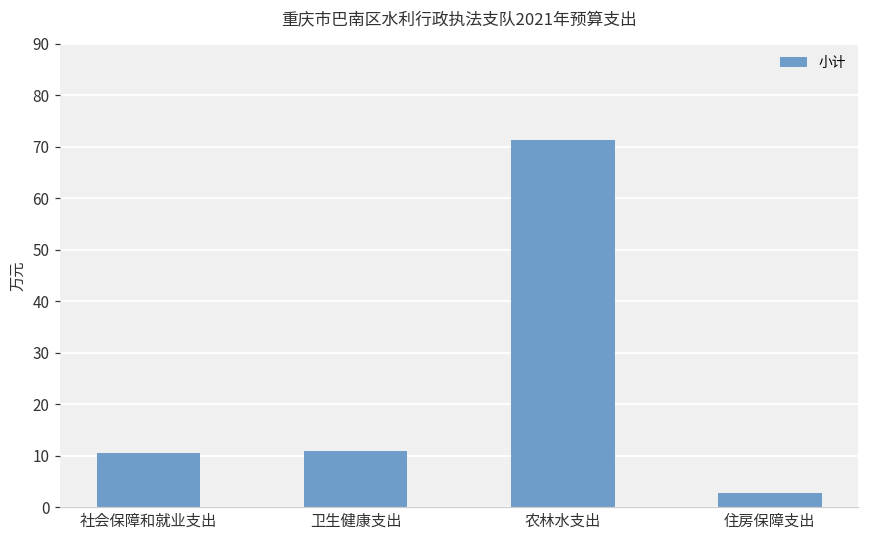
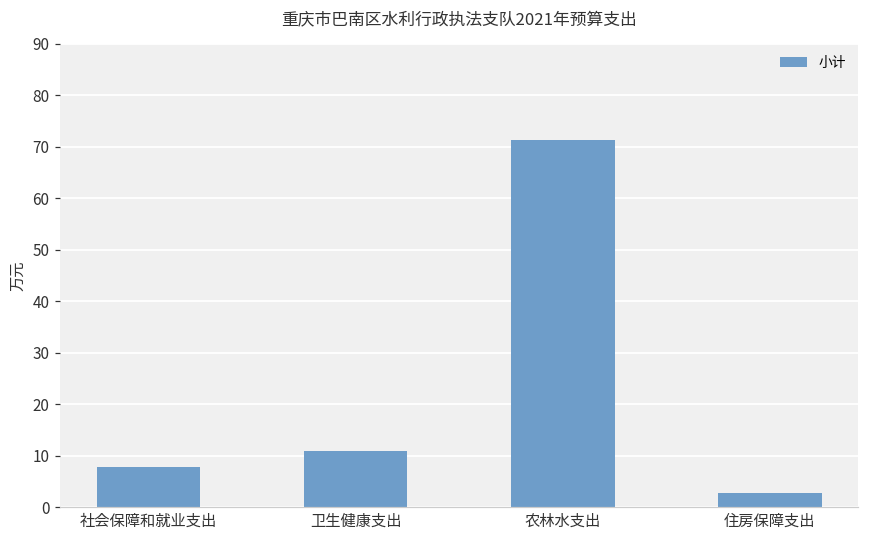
  {
-   "社会保障和就业支出": 11,
+   "社会保障和就业支出": 8,
    "卫生健康支出": 11,
    "农林水支出": 71,
    "住房保障支出": 3
  }
